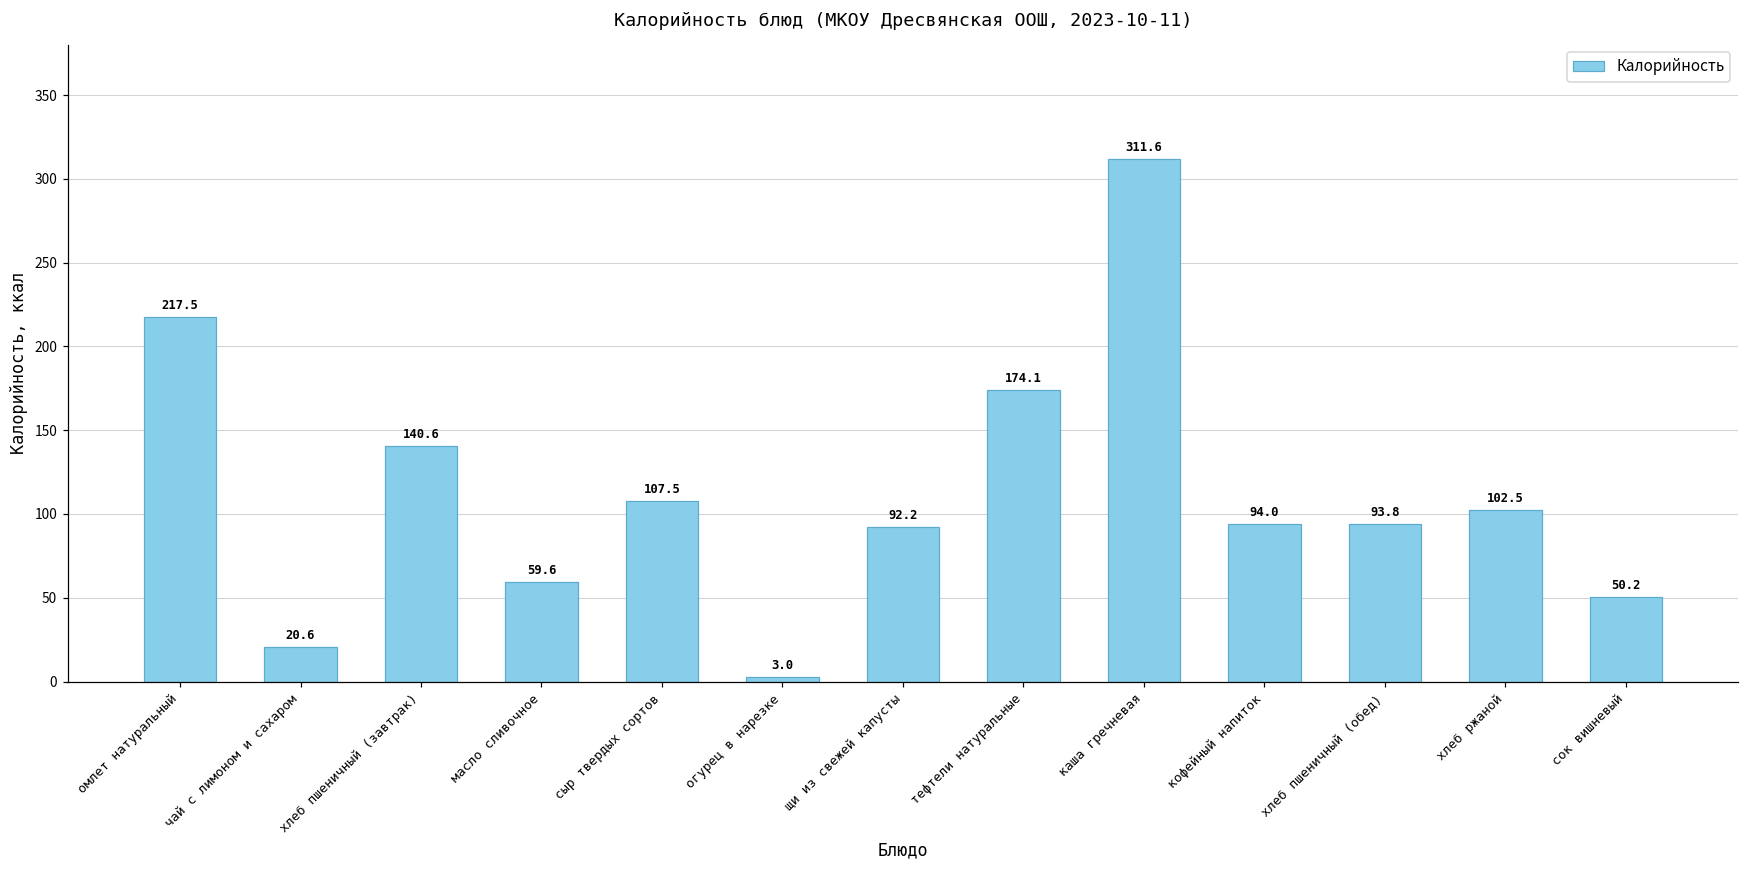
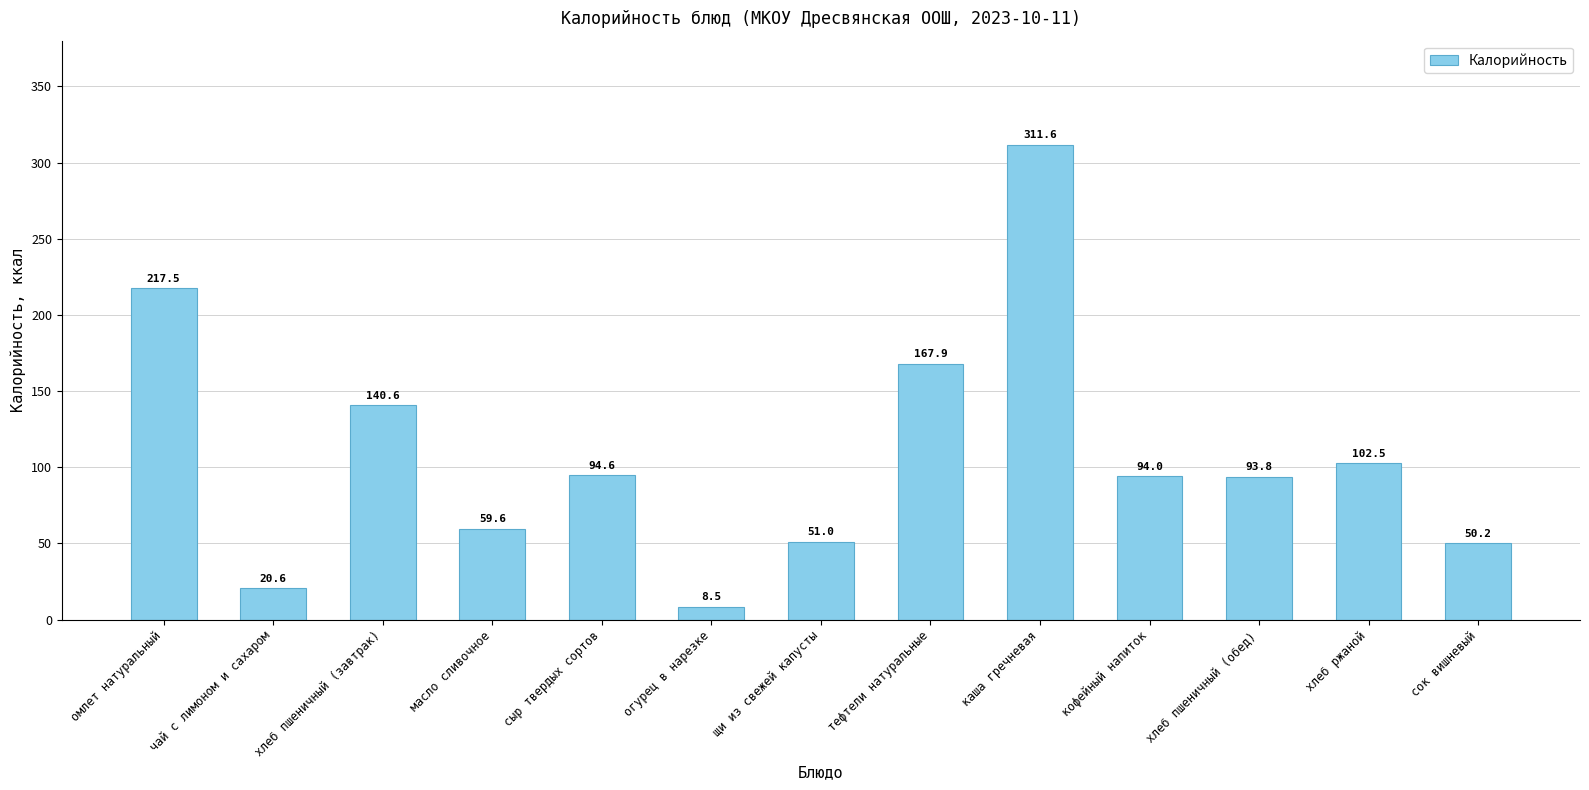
  {
    "омлет натуральный": 217.5,
    "чай с лимоном и сахаром": 20.6,
    "хлеб пшеничный (завтрак)": 140.6,
    "масло сливочное": 59.6,
-   "сыр твердых сортов": 107.5,
-   "огурец в нарезке": 3.0,
-   "щи из свежей капусты": 92.2,
-   "тефтели натуральные": 174.1,
+   "сыр твердых сортов": 94.6,
+   "огурец в нарезке": 8.5,
+   "щи из свежей капусты": 51.0,
+   "тефтели натуральные": 167.9,
    "каша гречневая": 311.6,
    "кофейный напиток": 94.0,
    "хлеб пшеничный (обед)": 93.8,
    "хлеб ржаной": 102.5,
    "сок вишневый": 50.2
  }
